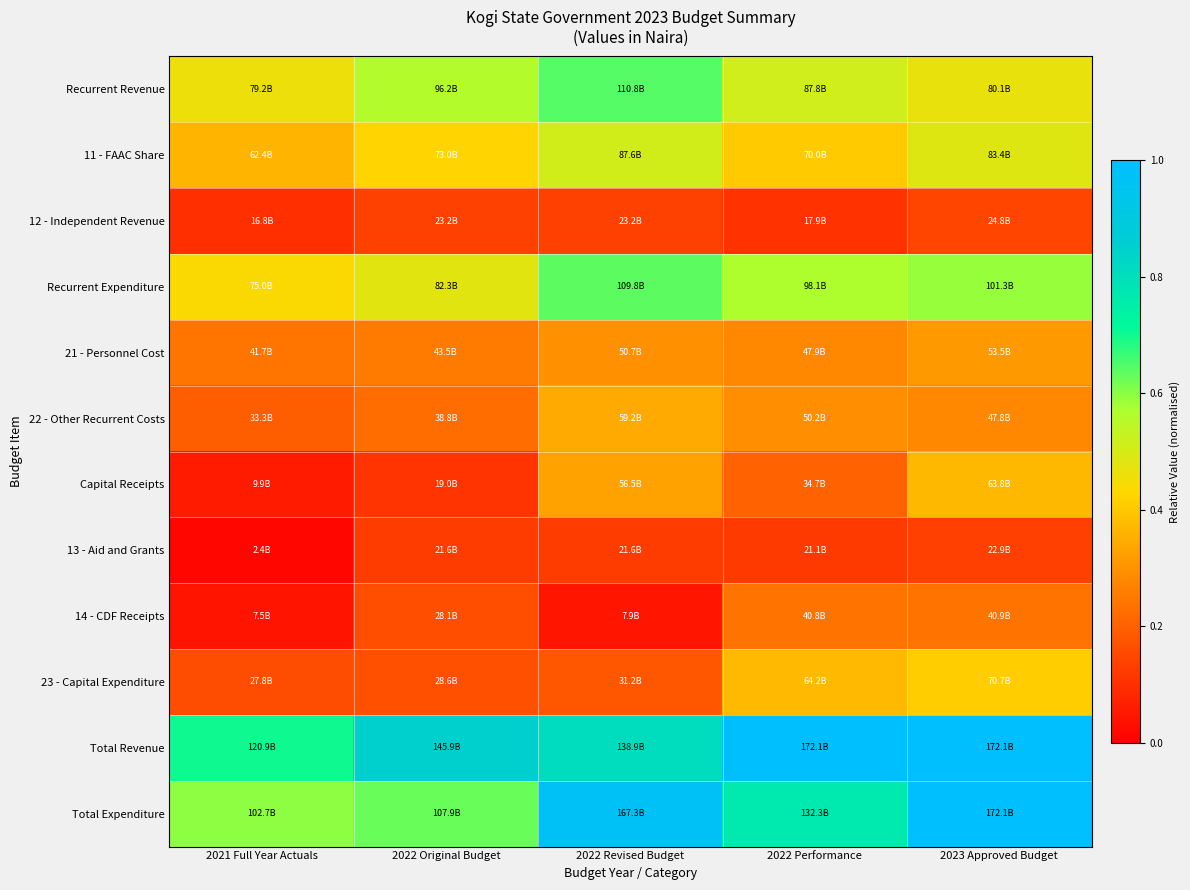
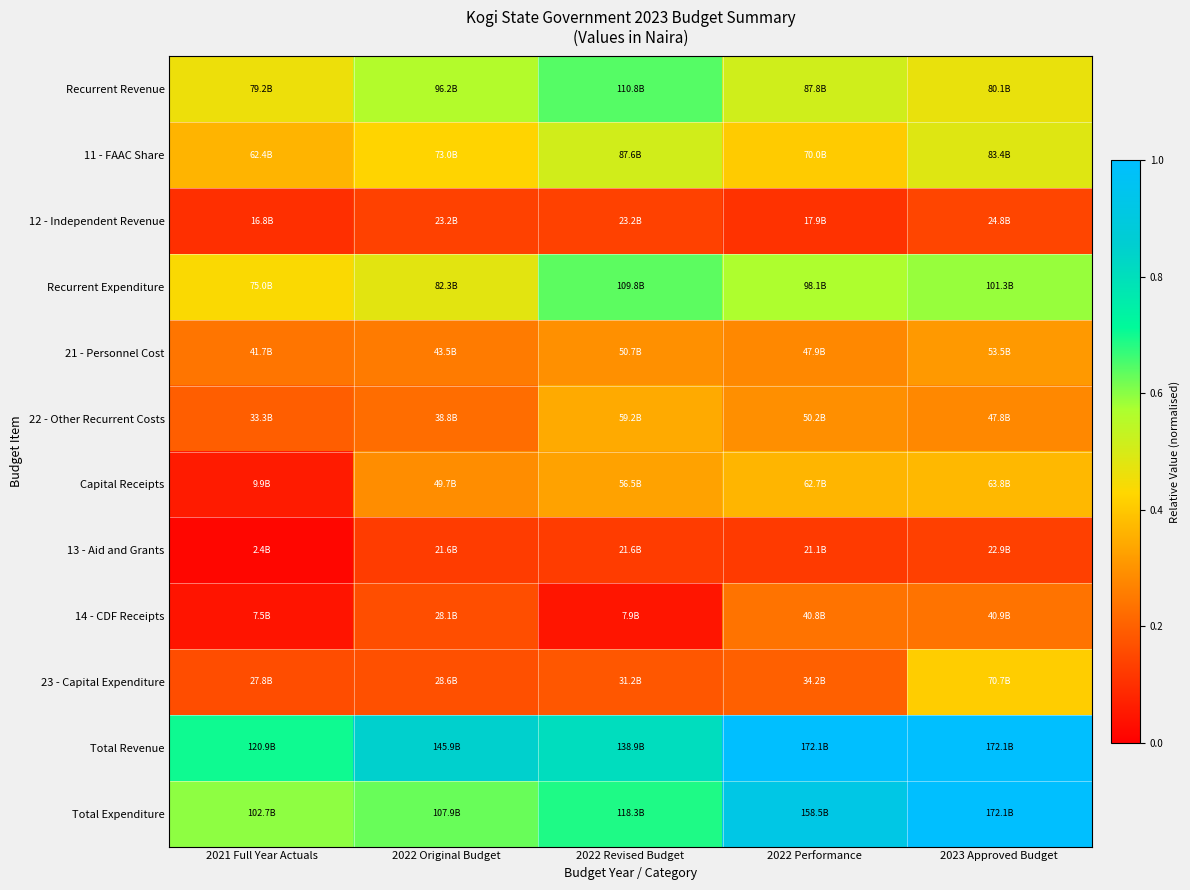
  {
    "Recurrent Revenue": {
      "2021 Full Year Actuals": "79.2B",
      "2022 Original Budget": "96.2B",
      "2022 Revised Budget": "110.8B",
      "2022 Performance": "87.8B",
      "2023 Approved Budget": "80.1B"
    },
    "11 - FAAC Share": {
      "2021 Full Year Actuals": "62.4B",
      "2022 Original Budget": "73.0B",
      "2022 Revised Budget": "87.6B",
      "2022 Performance": "70.0B",
      "2023 Approved Budget": "83.4B"
    },
    "12 - Independent Revenue": {
      "2021 Full Year Actuals": "16.8B",
      "2022 Original Budget": "23.2B",
      "2022 Revised Budget": "23.2B",
      "2022 Performance": "17.9B",
      "2023 Approved Budget": "24.8B"
    },
    "Recurrent Expenditure": {
      "2021 Full Year Actuals": "75.0B",
      "2022 Original Budget": "82.3B",
      "2022 Revised Budget": "109.8B",
      "2022 Performance": "98.1B",
      "2023 Approved Budget": "101.3B"
    },
    "21 - Personnel Cost": {
      "2021 Full Year Actuals": "41.7B",
      "2022 Original Budget": "43.5B",
      "2022 Revised Budget": "50.7B",
      "2022 Performance": "47.9B",
      "2023 Approved Budget": "53.5B"
    },
    "22 - Other Recurrent Costs": {
      "2021 Full Year Actuals": "33.3B",
      "2022 Original Budget": "38.8B",
      "2022 Revised Budget": "59.2B",
      "2022 Performance": "50.2B",
      "2023 Approved Budget": "47.8B"
    },
    "Capital Receipts": {
      "2021 Full Year Actuals": "9.9B",
-     "2022 Original Budget": "19.0B",
+     "2022 Original Budget": "49.7B",
      "2022 Revised Budget": "56.5B",
-     "2022 Performance": "34.7B",
+     "2022 Performance": "62.7B",
      "2023 Approved Budget": "63.8B"
    },
    "13 - Aid and Grants": {
      "2021 Full Year Actuals": "2.4B",
      "2022 Original Budget": "21.6B",
      "2022 Revised Budget": "21.6B",
      "2022 Performance": "21.1B",
      "2023 Approved Budget": "22.9B"
    },
    "14 - CDF Receipts": {
      "2021 Full Year Actuals": "7.5B",
      "2022 Original Budget": "28.1B",
      "2022 Revised Budget": "7.9B",
      "2022 Performance": "40.8B",
      "2023 Approved Budget": "40.9B"
    },
    "23 - Capital Expenditure": {
      "2021 Full Year Actuals": "27.8B",
      "2022 Original Budget": "28.6B",
      "2022 Revised Budget": "31.2B",
-     "2022 Performance": "64.2B",
+     "2022 Performance": "34.2B",
      "2023 Approved Budget": "70.7B"
    },
    "Total Revenue": {
      "2021 Full Year Actuals": "120.9B",
      "2022 Original Budget": "145.9B",
      "2022 Revised Budget": "138.9B",
      "2022 Performance": "172.1B",
      "2023 Approved Budget": "172.1B"
    },
    "Total Expenditure": {
      "2021 Full Year Actuals": "102.7B",
      "2022 Original Budget": "107.9B",
-     "2022 Revised Budget": "167.3B",
-     "2022 Performance": "132.3B",
+     "2022 Revised Budget": "118.3B",
+     "2022 Performance": "158.5B",
      "2023 Approved Budget": "172.1B"
    }
  }
